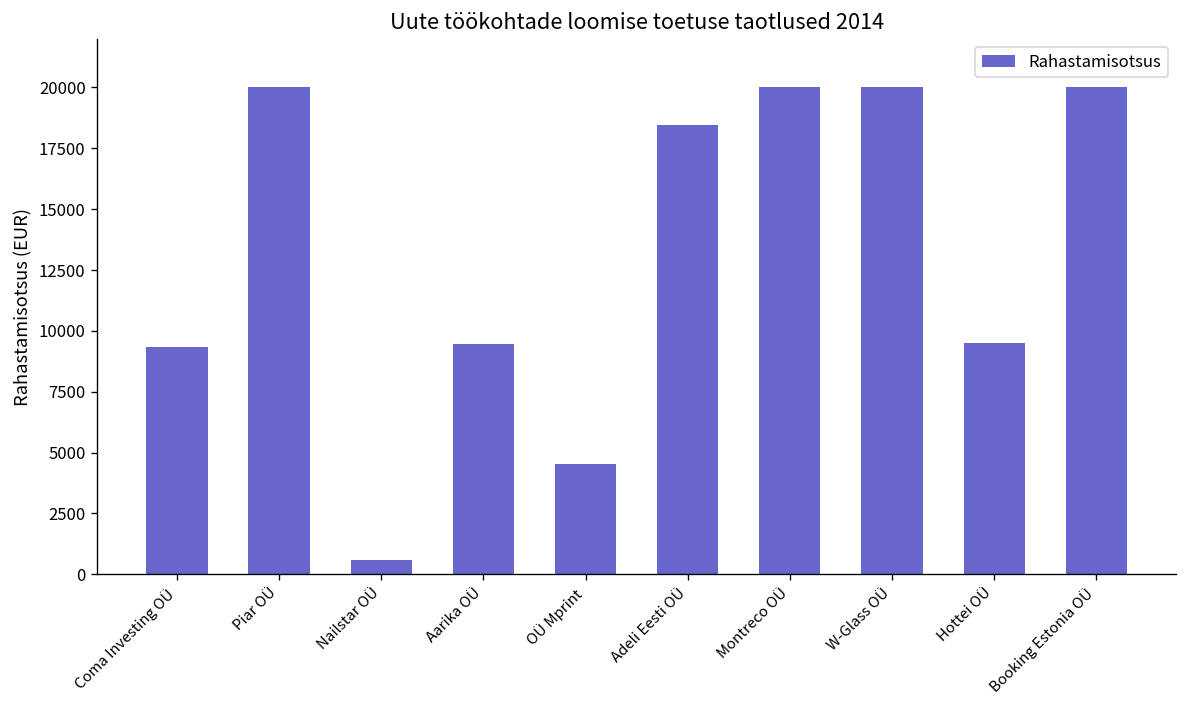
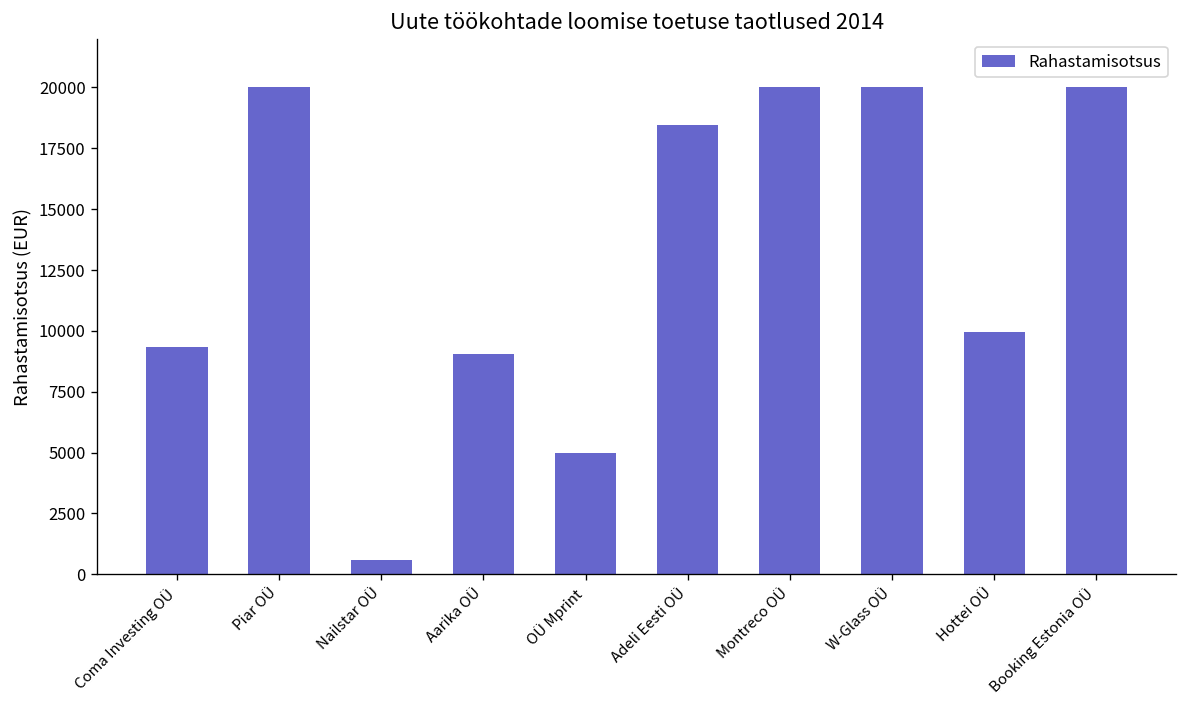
  {
    "Coma Investing OÜ": 9300,
    "Piar OÜ": 20000,
    "Nailstar OÜ": 600,
-   "Aarika OÜ": 9400,
-   "OÜ Mprint": 4500,
+   "Aarika OÜ": 9000,
+   "OÜ Mprint": 5000,
    "Adeli Eesti OÜ": 18400,
    "Montreco OÜ": 20000,
    "W-Glass OÜ": 20000,
-   "Hottei OÜ": 9500,
+   "Hottei OÜ": 9900,
    "Booking Estonia OÜ": 20000
  }
